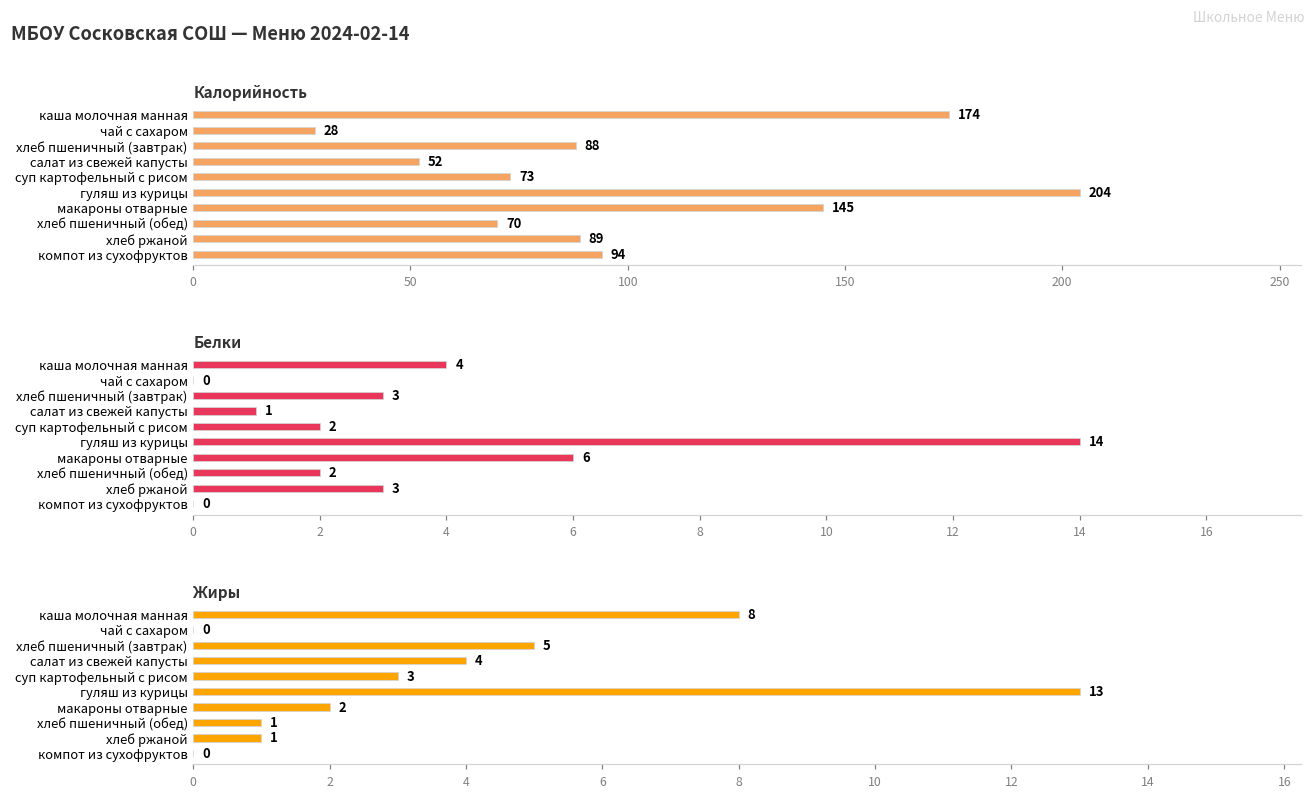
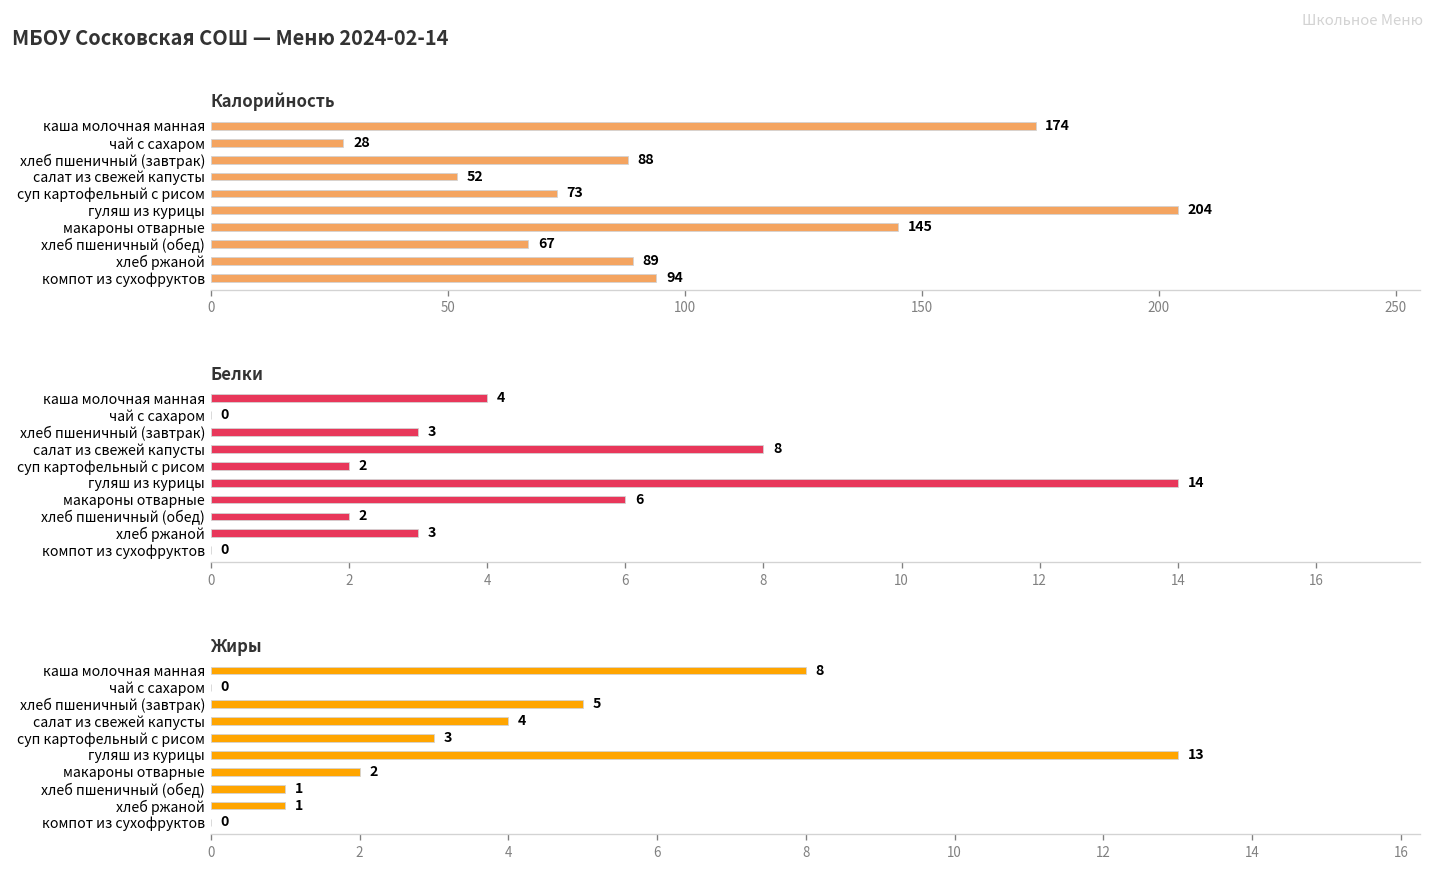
  {
    "Калорийность": {
      "каша молочная манная": 174,
      "чай с сахаром": 28,
      "хлеб пшеничный (завтрак)": 88,
      "салат из свежей капусты": 52,
      "суп картофельный с рисом": 73,
      "гуляш из курицы": 204,
      "макароны отварные": 145,
-     "хлеб пшеничный (обед)": 70,
+     "хлеб пшеничный (обед)": 67,
      "хлеб ржаной": 89,
      "компот из сухофруктов": 94
    },
    "Белки": {
      "каша молочная манная": 4,
      "чай с сахаром": 0,
      "хлеб пшеничный (завтрак)": 3,
-     "салат из свежей капусты": 1,
+     "салат из свежей капусты": 8,
      "суп картофельный с рисом": 2,
      "гуляш из курицы": 14,
      "макароны отварные": 6,
      "хлеб пшеничный (обед)": 2,
      "хлеб ржаной": 3,
      "компот из сухофруктов": 0
    },
    "Жиры": {
      "каша молочная манная": 8,
      "чай с сахаром": 0,
      "хлеб пшеничный (завтрак)": 5,
      "салат из свежей капусты": 4,
      "суп картофельный с рисом": 3,
      "гуляш из курицы": 13,
      "макароны отварные": 2,
      "хлеб пшеничный (обед)": 1,
      "хлеб ржаной": 1,
      "компот из сухофруктов": 0
    }
  }
